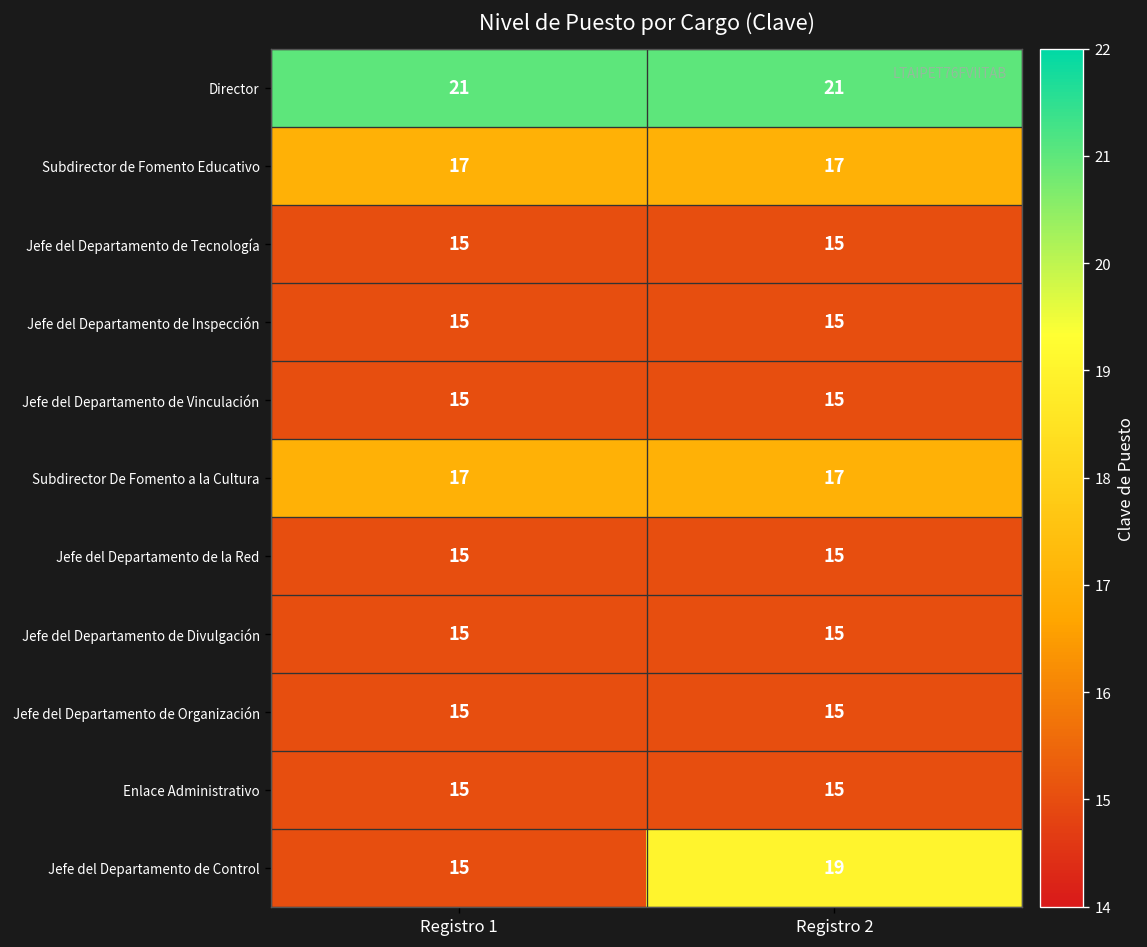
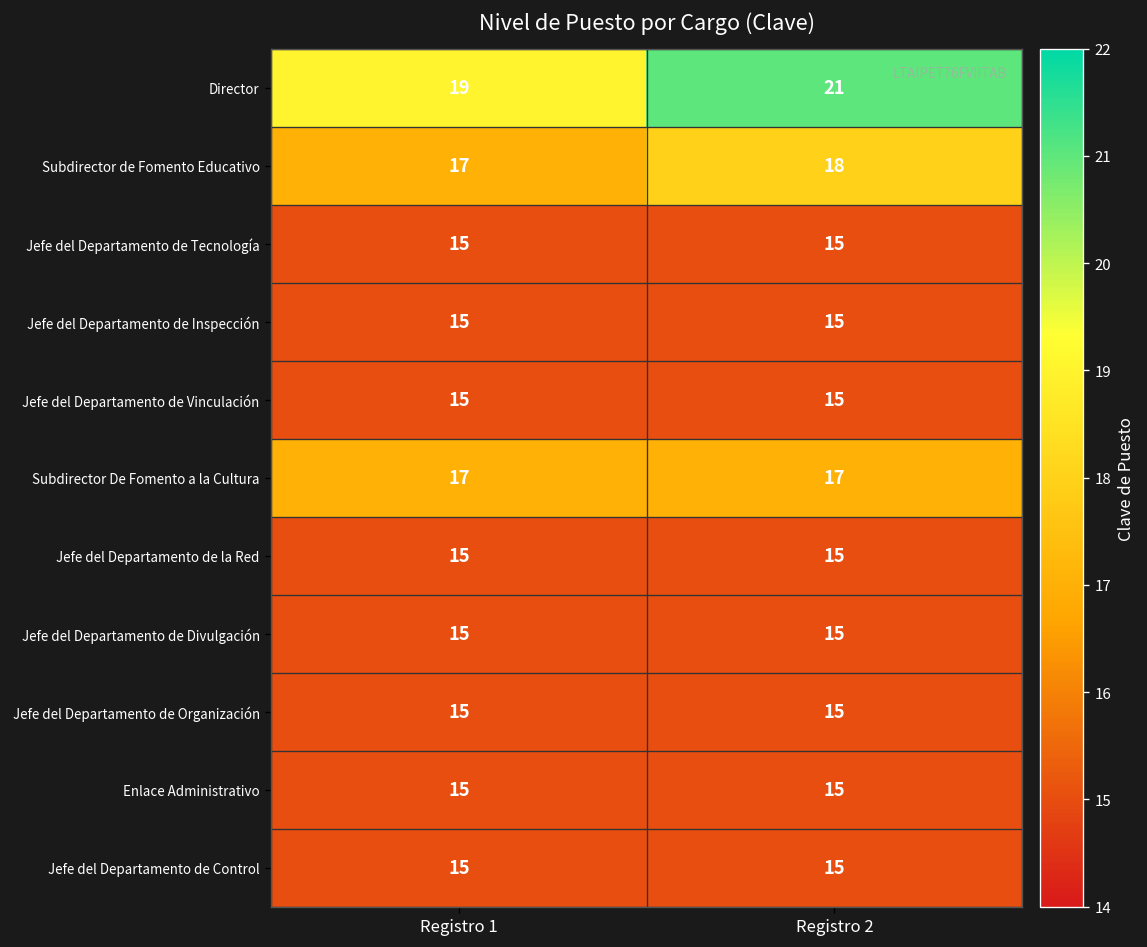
  {
    "Director": {
-     "Registro 1": 21
+     "Registro 1": 19
    },
    "Subdirector de Fomento Educativo": {
      "Registro 1": 17,
-     "Registro 2": 17
+     "Registro 2": 18
    },
    "Jefe del Departamento de Tecnología": {
      "Registro 1": 15,
      "Registro 2": 15
    },
    "Jefe del Departamento de Inspección": {
      "Registro 1": 15,
      "Registro 2": 15
    },
    "Jefe del Departamento de Vinculación": {
      "Registro 1": 15,
      "Registro 2": 15
    },
    "Subdirector De Fomento a la Cultura": {
      "Registro 1": 17,
      "Registro 2": 17
    },
    "Jefe del Departamento de la Red": {
      "Registro 1": 15,
      "Registro 2": 15
    },
    "Jefe del Departamento de Divulgación": {
      "Registro 1": 15,
      "Registro 2": 15
    },
    "Jefe del Departamento de Organización": {
      "Registro 1": 15,
      "Registro 2": 15
    },
    "Enlace Administrativo": {
      "Registro 1": 15,
      "Registro 2": 15
    },
    "Jefe del Departamento de Control": {
      "Registro 1": 15,
-     "Registro 2": 19
+     "Registro 2": 15
    }
  }
